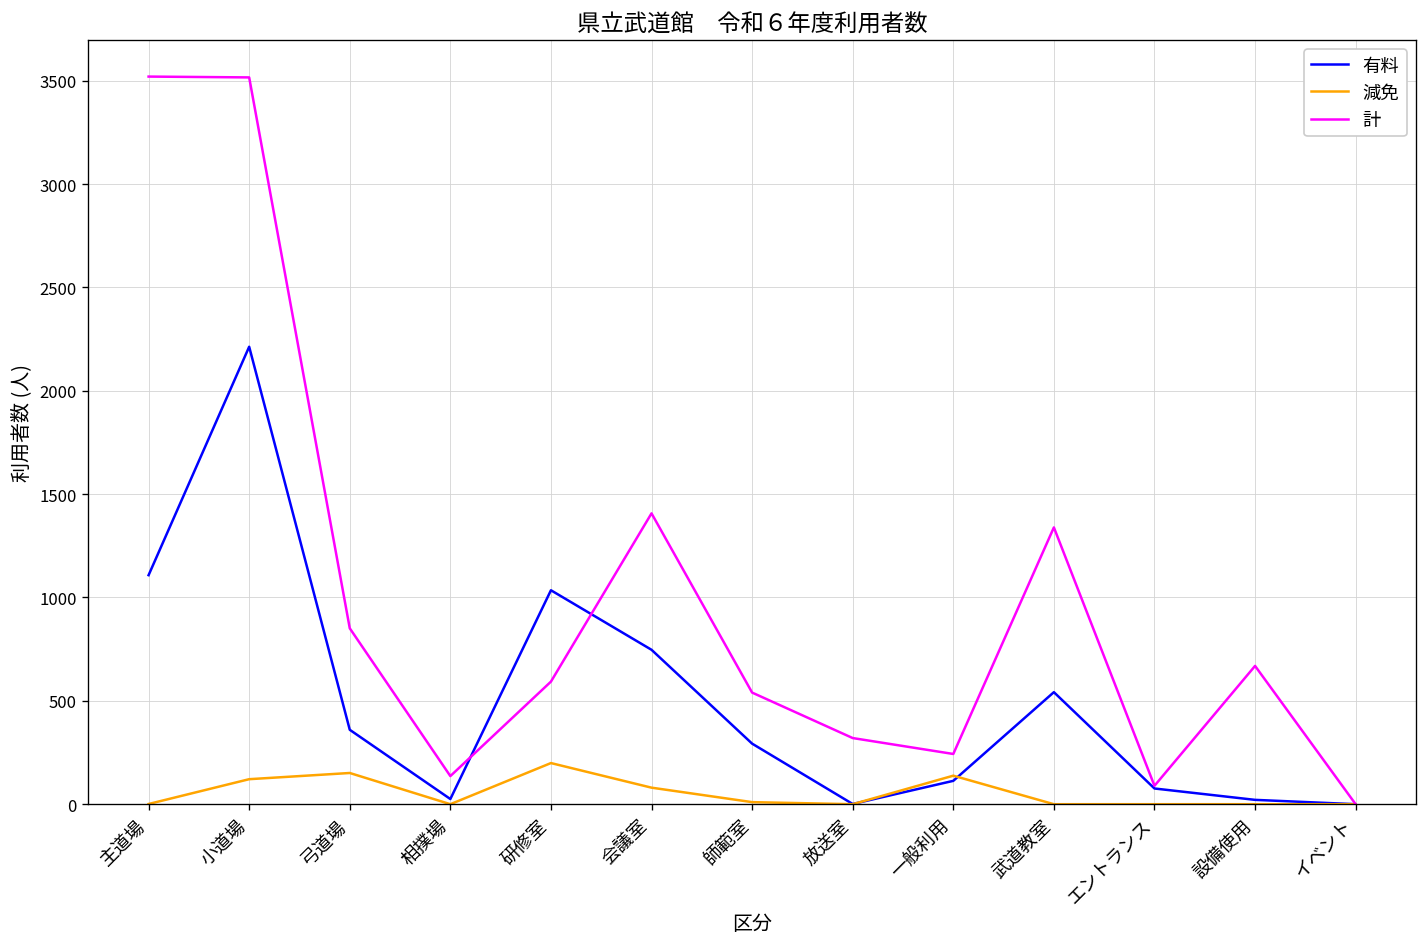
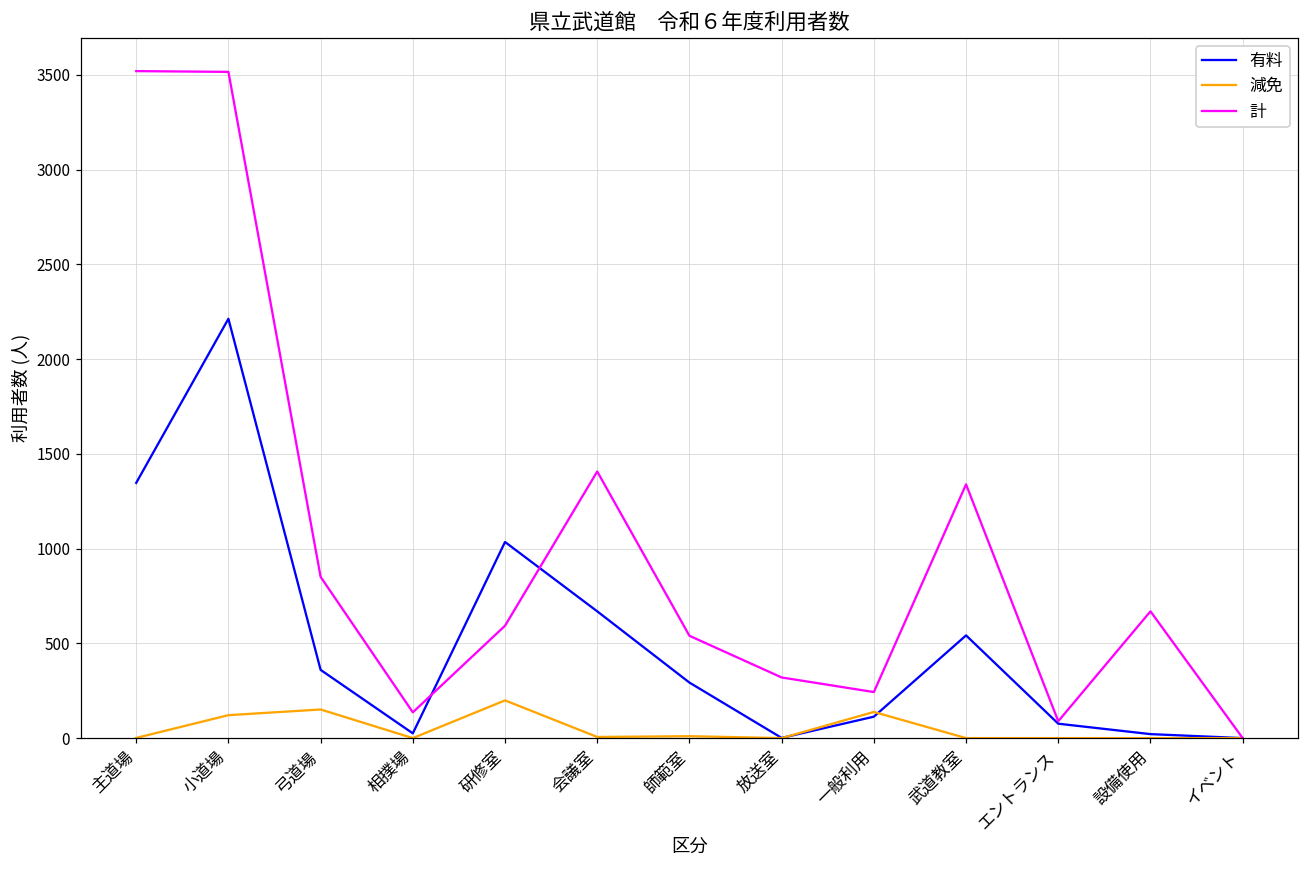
  {
    "有料": {
-     "主道場": 1110,
+     "主道場": 1350,
      "小道場": 2210,
      "弓道場": 360,
      "相撲場": 30,
      "研修室": 1040,
-     "会議室": 750,
+     "会議室": 670,
      "師範室": 290,
      "一般利用": 110,
      "武道教室": 540,
      "設備使用": 20
    },
    "減免": {
      "主道場": 0,
      "小道場": 120,
      "弓道場": 150,
      "相撲場": 0,
      "研修室": 200,
-     "会議室": 80,
+     "会議室": 10,
      "師範室": 10,
      "一般利用": 140,
      "武道教室": 0,
      "エントランス": 0,
      "設備使用": 0
    },
    "計": {
      "主道場": 3520,
      "小道場": 3520,
      "弓道場": 850,
      "相撲場": 140,
      "研修室": 590,
      "会議室": 1410,
      "師範室": 540,
      "放送室": 320,
      "一般利用": 240,
      "武道教室": 1340,
      "設備使用": 670
    }
  }
